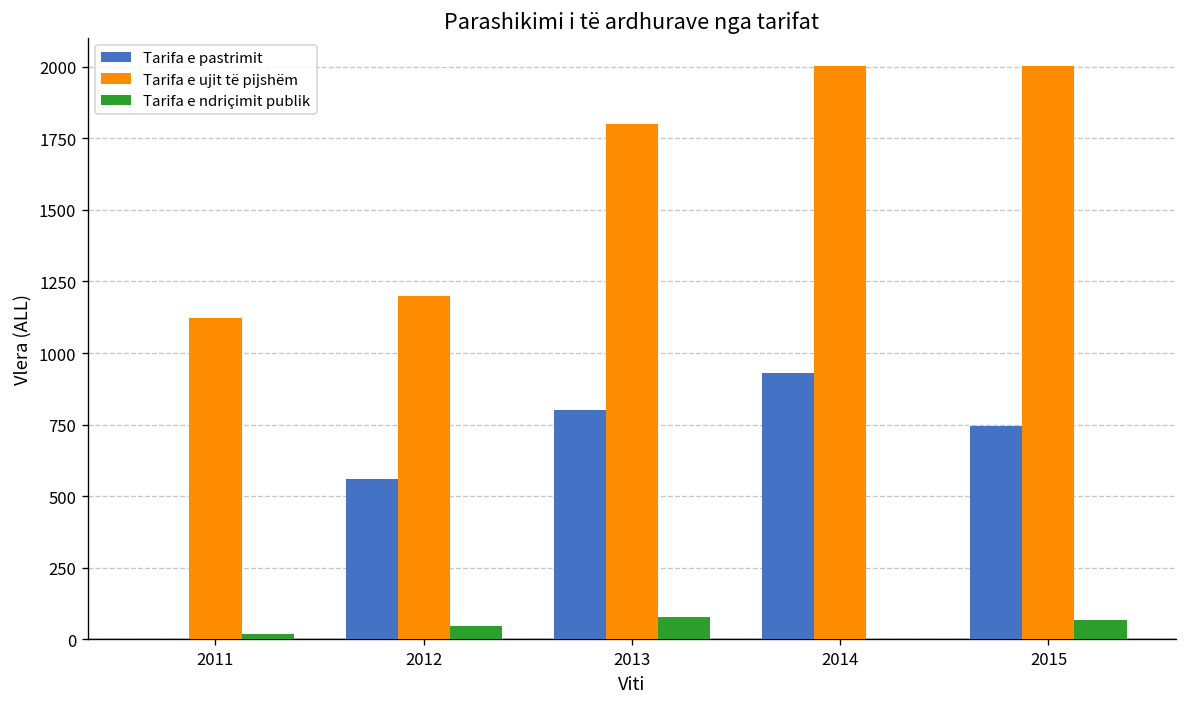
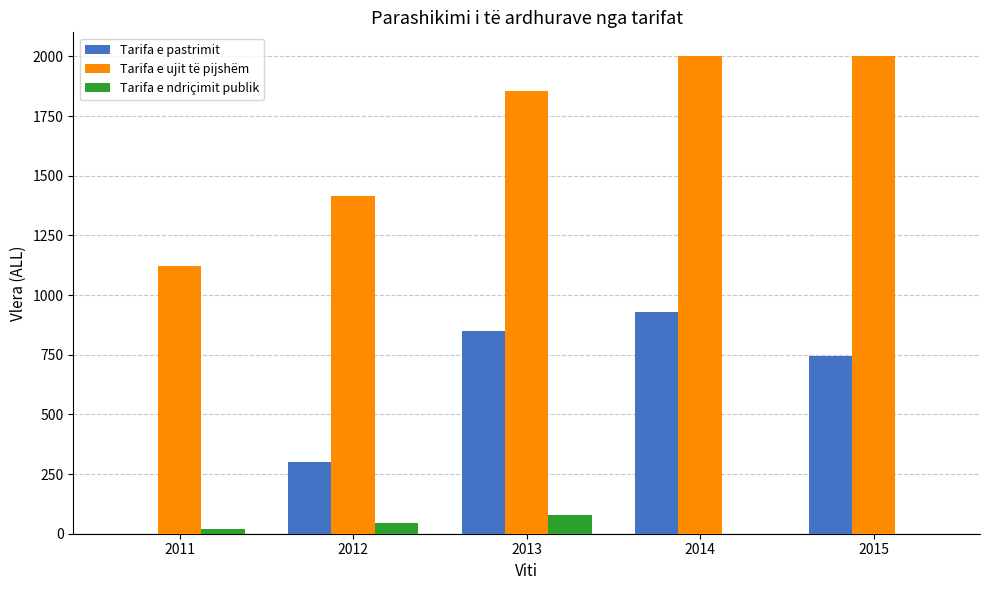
  {
    "Tarifa e pastrimit": {
      "2011": 0,
-     "2012": 560,
-     "2013": 800,
+     "2012": 300,
+     "2013": 850,
      "2014": 930,
      "2015": 750
    },
    "Tarifa e ujit të pijshëm": {
      "2011": 1120,
-     "2012": 1200,
-     "2013": 1800,
+     "2012": 1410,
+     "2013": 1850,
      "2014": 2000,
      "2015": 2000
    },
    "Tarifa e ndriçimit publik": {
      "2011": 20,
      "2012": 50,
      "2013": 80,
      "2014": 0,
-     "2015": 70
+     "2015": 0
    }
  }
